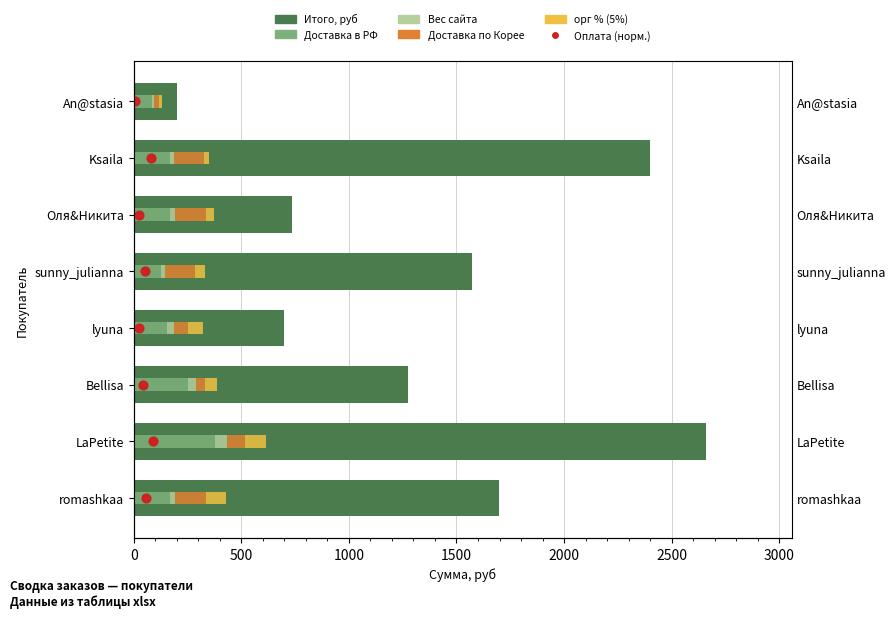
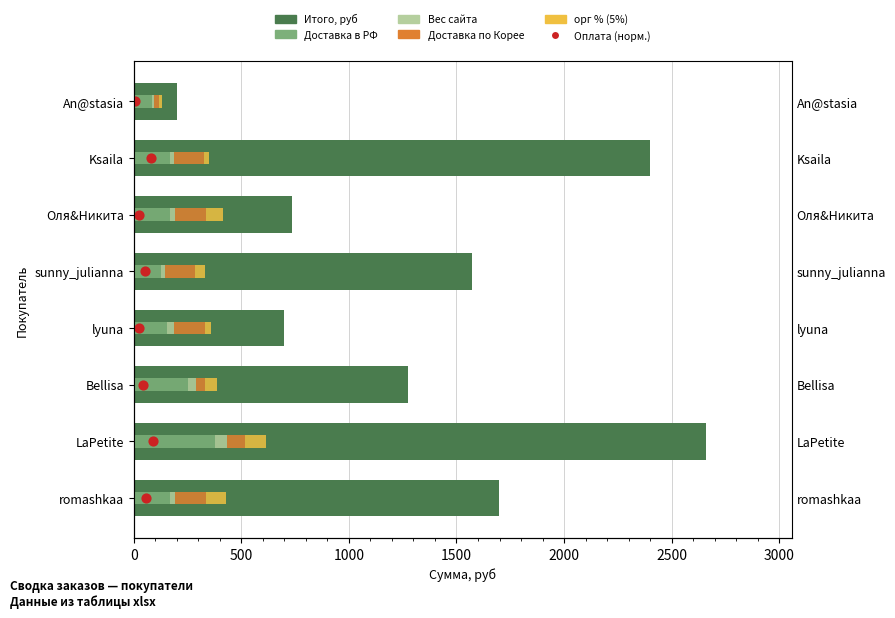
  {
    "Итого, руб": {
      "An@stasia": 200,
      "Ksaila": 2400,
      "Оля&Никита": 740,
      "sunny_julianna": 1570,
      "lyuna": 700,
      "Bellisa": 1270,
      "LaPetite": 2660,
      "romashkaa": 1700
    },
    "Доставка по Корее": {
-     "lyuna": 70
+     "lyuna": 140
    },
    "орг % (5%)": {
-     "Оля&Никита": 40,
-     "lyuna": 70
+     "Оля&Никита": 80,
+     "lyuna": 30
    }
  }
